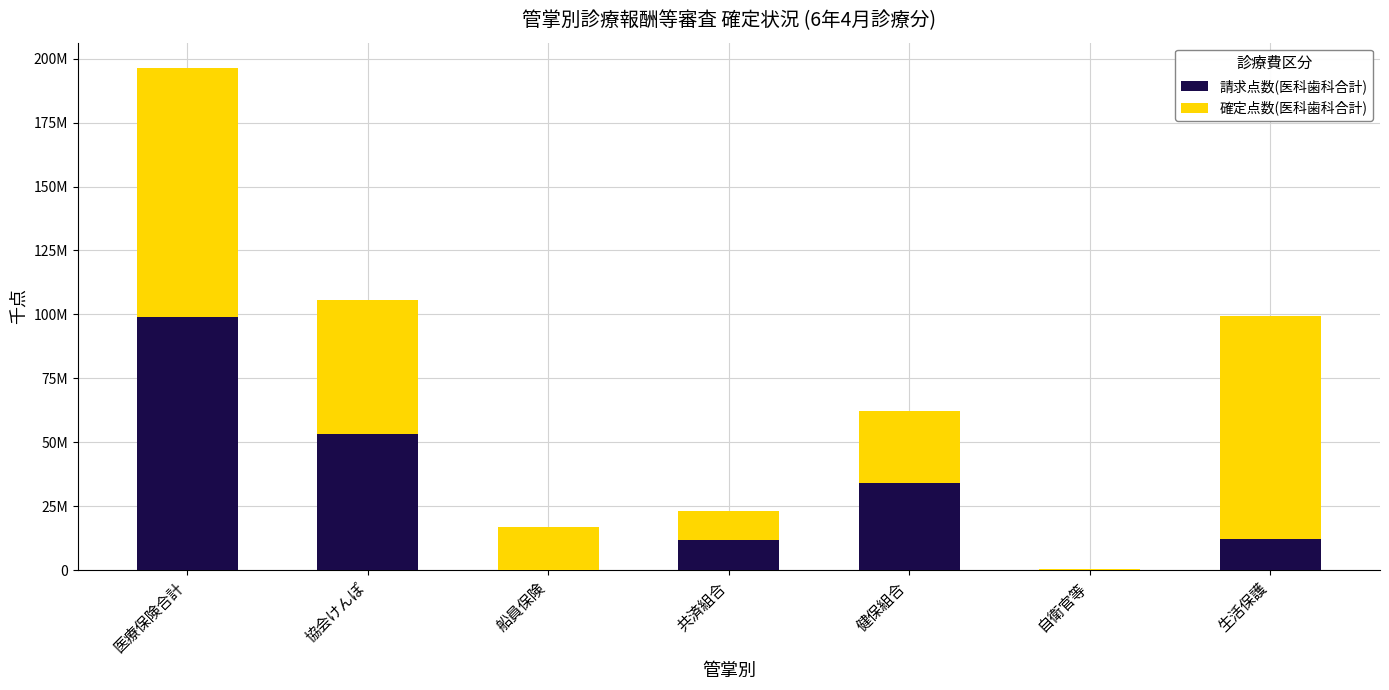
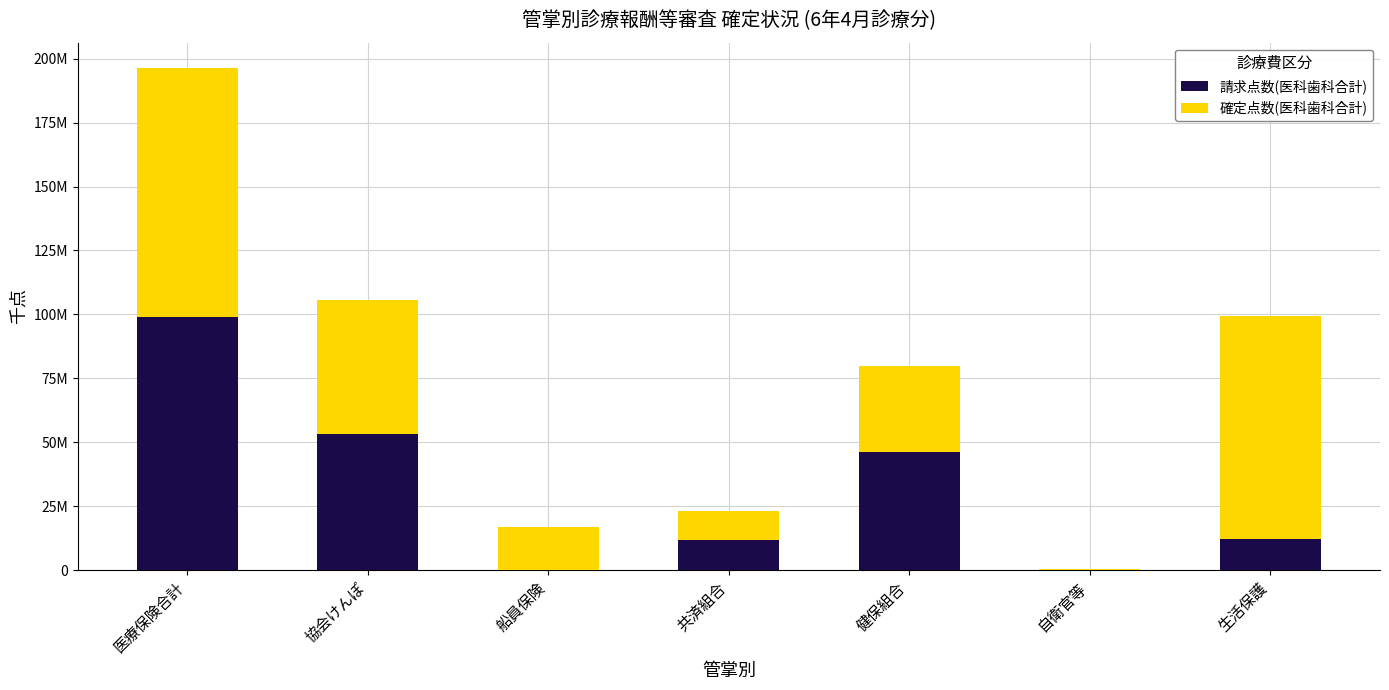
  {
    "請求点数(医科歯科合計)": {
      "医療保険合計": 99000000,
      "協会けんぽ": 53000000,
      "共済組合": 12000000,
-     "健保組合": 34000000,
+     "健保組合": 46000000,
      "生活保護": 12000000
    },
    "確定点数(医科歯科合計)": {
      "医療保険合計": 98000000,
      "協会けんぽ": 52000000,
      "船員保険": 17000000,
      "共済組合": 11000000,
-     "健保組合": 28000000,
+     "健保組合": 34000000,
      "生活保護": 87000000
    }
  }
